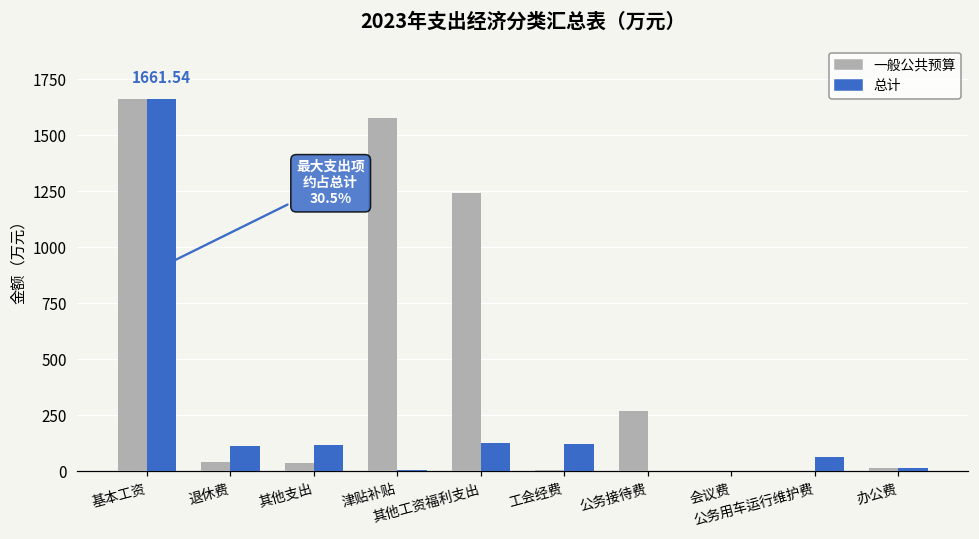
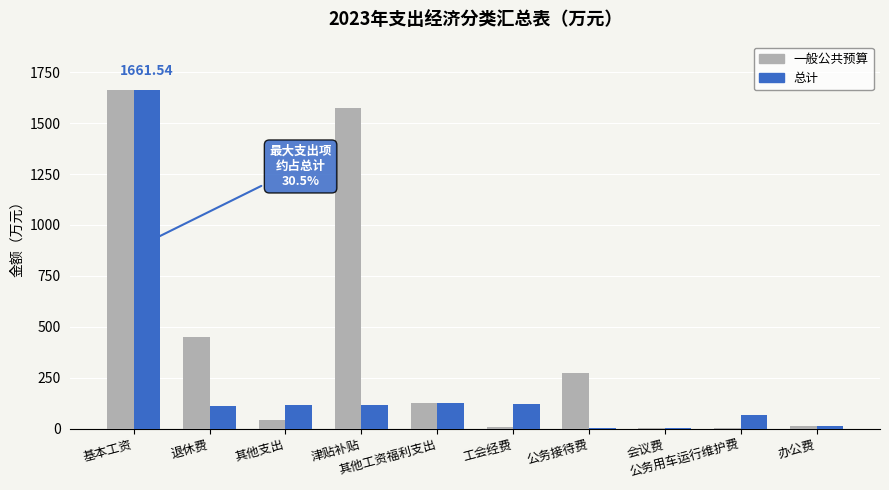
  {
    "一般公共预算": {
-     "退休费": 40,
+     "退休费": 450,
      "其他支出": 40,
      "津贴补贴": 1580,
-     "其他工资福利支出": 1240,
+     "其他工资福利支出": 130,
      "公务接待费": 270,
      "办公费": 10
    },
    "总计": {
      "退休费": 110,
      "其他支出": 120,
-     "津贴补贴": 0,
+     "津贴补贴": 120,
      "其他工资福利支出": 130,
      "工会经费": 120,
      "公务用车运行维护费": 70,
      "办公费": 10
    }
  }
